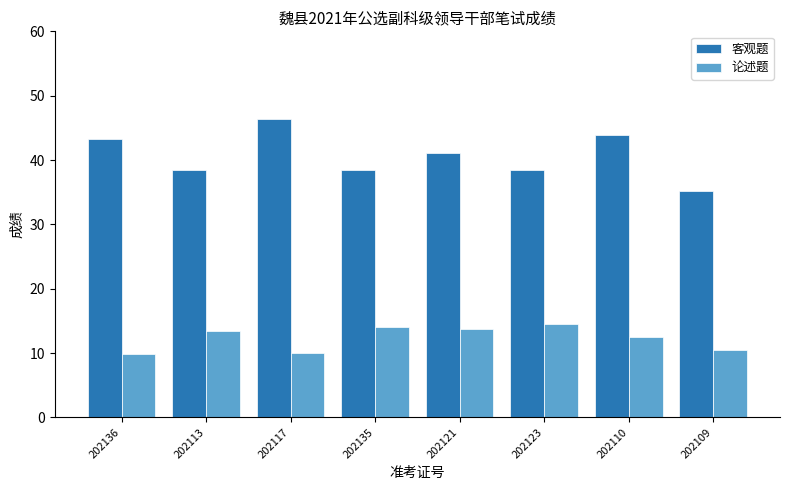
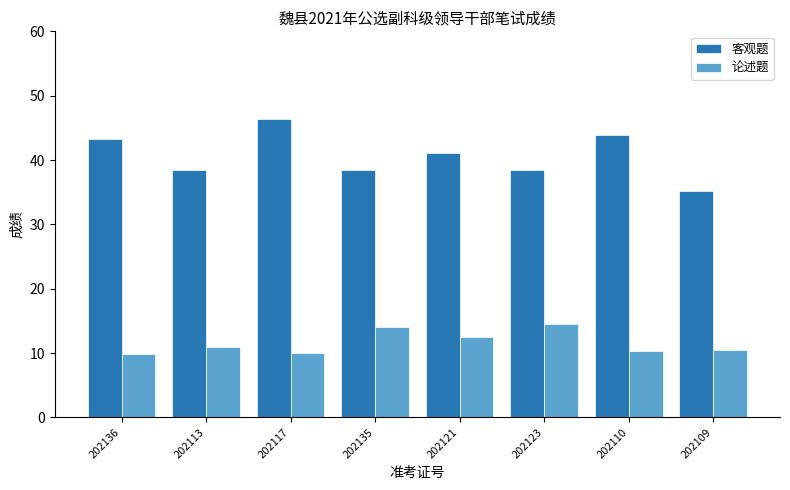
  {
    "客观题": {
      "202136": 43,
      "202113": 39,
      "202117": 46,
      "202135": 38,
      "202121": 41,
      "202123": 38,
      "202110": 44,
      "202109": 35
    },
    "论述题": {
      "202136": 10,
-     "202113": 14,
+     "202113": 11,
      "202117": 10,
      "202135": 14,
-     "202121": 14,
+     "202121": 13,
      "202123": 15,
-     "202110": 13,
+     "202110": 10,
      "202109": 11
    }
  }
